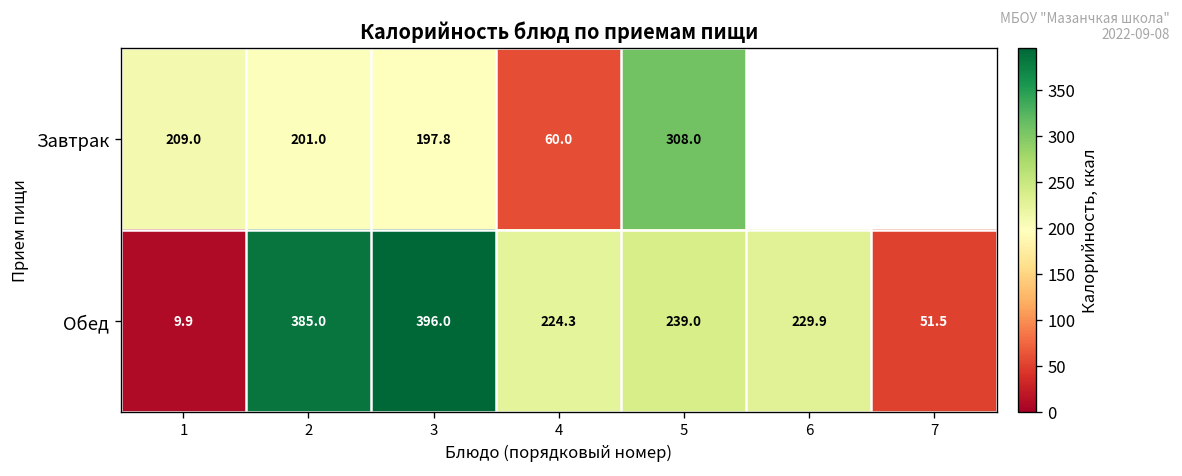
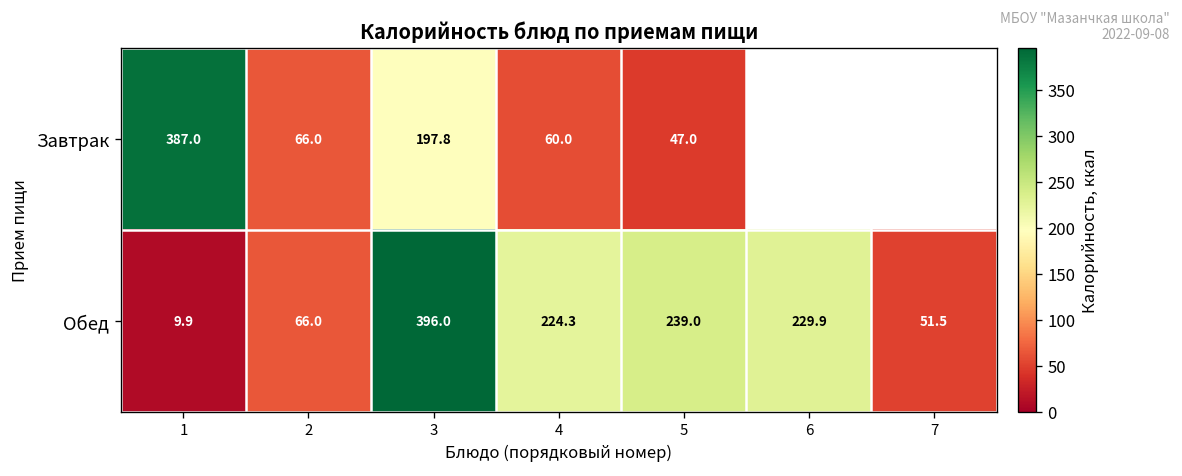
  {
    "Завтрак": {
-     "1": 209.0,
-     "2": 201.0,
+     "1": 387.0,
+     "2": 66.0,
      "3": 197.8,
      "4": 60.0,
-     "5": 308.0
+     "5": 47.0
    },
    "Обед": {
      "1": 9.9,
-     "2": 385.0,
+     "2": 66.0,
      "3": 396.0,
      "4": 224.3,
      "5": 239.0,
      "6": 229.9,
      "7": 51.5
    }
  }
